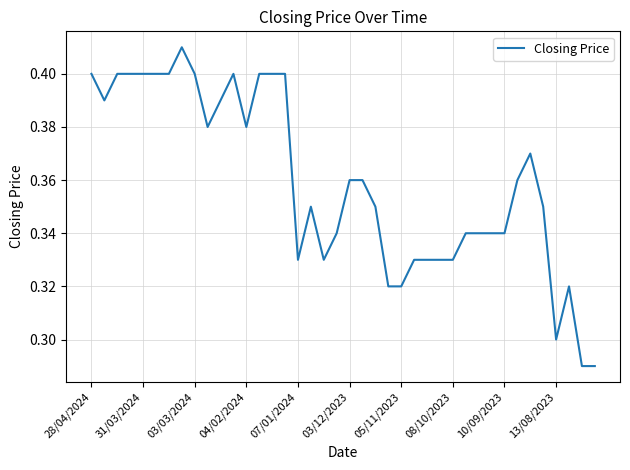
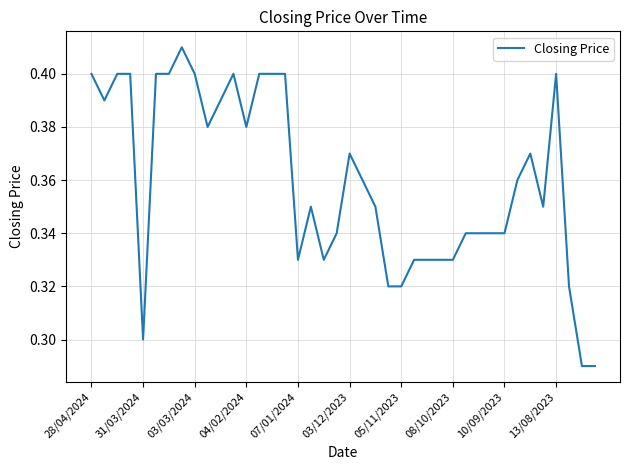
  {
    "28/04/2024": 0.40,
-   "31/03/2024": 0.4,
+   "31/03/2024": 0.3,
    "03/03/2024": 0.40,
    "04/02/2024": 0.38,
    "07/01/2024": 0.33,
-   "03/12/2023": 0.36,
+   "03/12/2023": 0.37,
    "05/11/2023": 0.32,
    "08/10/2023": 0.33,
    "10/09/2023": 0.34,
-   "13/08/2023": 0.3
+   "13/08/2023": 0.4
  }
